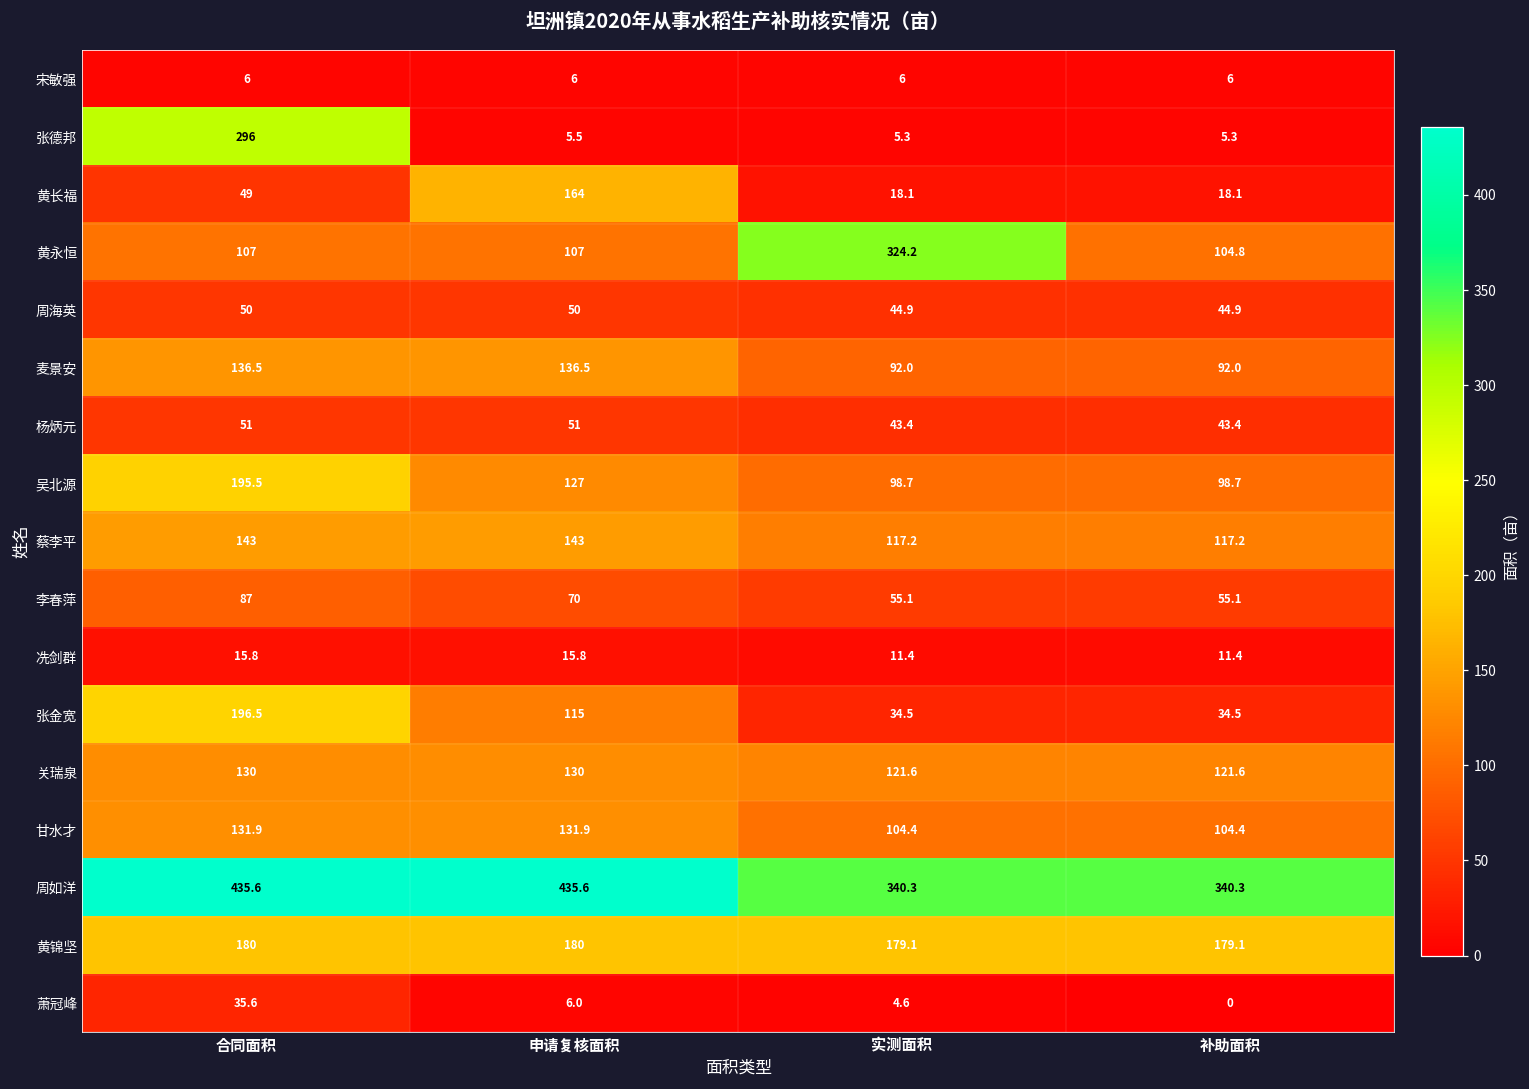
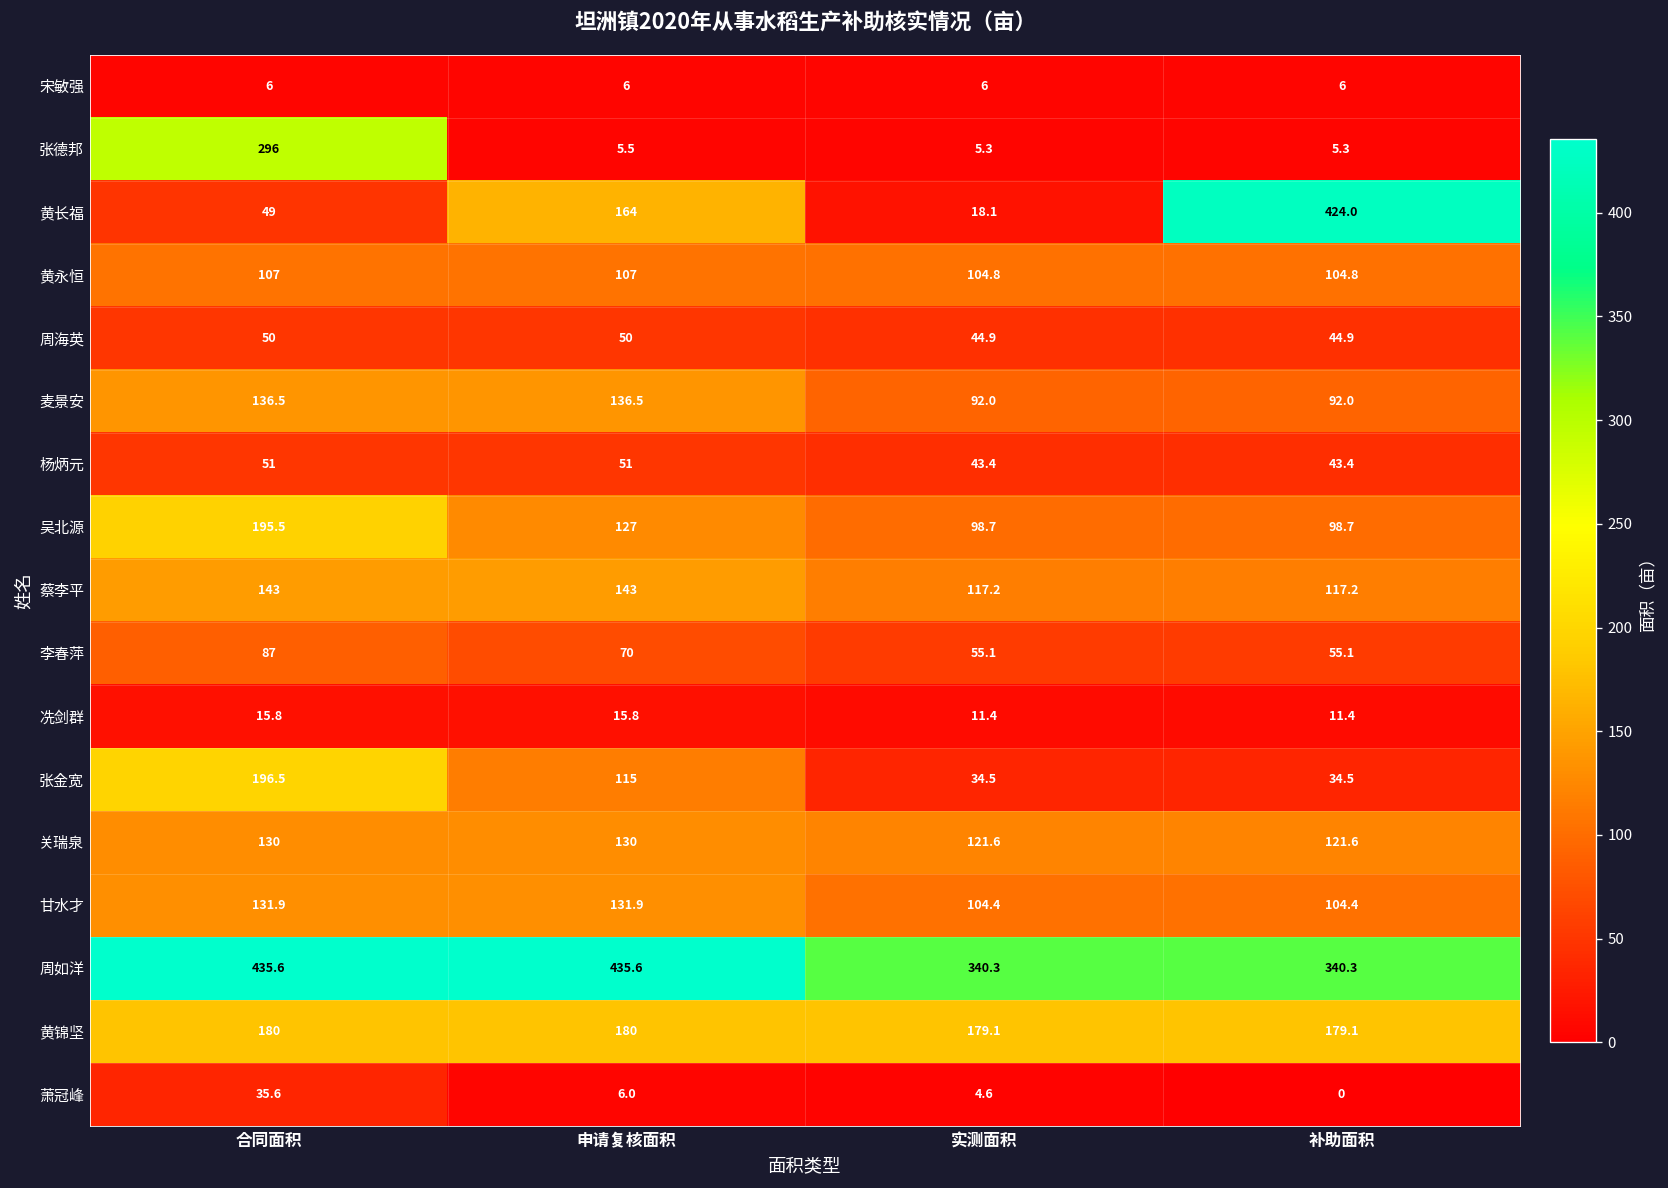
  {
    "宋敏强": {
      "合同面积": 6,
      "申请复核面积": 6,
      "实测面积": 6,
      "补助面积": 6
    },
    "张德邦": {
      "合同面积": 296,
      "申请复核面积": 5.5,
      "实测面积": 5.3,
      "补助面积": 5.3
    },
    "黄长福": {
      "合同面积": 49,
      "申请复核面积": 164,
      "实测面积": 18.1,
-     "补助面积": 18.1
+     "补助面积": 424.0
    },
    "黄永恒": {
      "合同面积": 107,
      "申请复核面积": 107,
-     "实测面积": 324.2,
+     "实测面积": 104.8,
      "补助面积": 104.8
    },
    "周海英": {
      "合同面积": 50,
      "申请复核面积": 50,
      "实测面积": 44.9,
      "补助面积": 44.9
    },
    "麦景安": {
      "合同面积": 136.5,
      "申请复核面积": 136.5,
      "实测面积": 92.0,
      "补助面积": 92.0
    },
    "杨炳元": {
      "合同面积": 51,
      "申请复核面积": 51,
      "实测面积": 43.4,
      "补助面积": 43.4
    },
    "吴北源": {
      "合同面积": 195.5,
      "申请复核面积": 127,
      "实测面积": 98.7,
      "补助面积": 98.7
    },
    "蔡李平": {
      "合同面积": 143,
      "申请复核面积": 143,
      "实测面积": 117.2,
      "补助面积": 117.2
    },
    "李春萍": {
      "合同面积": 87,
      "申请复核面积": 70,
      "实测面积": 55.1,
      "补助面积": 55.1
    },
    "冼剑群": {
      "合同面积": 15.8,
      "申请复核面积": 15.8,
      "实测面积": 11.4,
      "补助面积": 11.4
    },
    "张金宽": {
      "合同面积": 196.5,
      "申请复核面积": 115,
      "实测面积": 34.5,
      "补助面积": 34.5
    },
    "关瑞泉": {
      "合同面积": 130,
      "申请复核面积": 130,
      "实测面积": 121.6,
      "补助面积": 121.6
    },
    "甘水才": {
      "合同面积": 131.9,
      "申请复核面积": 131.9,
      "实测面积": 104.4,
      "补助面积": 104.4
    },
    "周如洋": {
      "合同面积": 435.6,
      "申请复核面积": 435.6,
      "实测面积": 340.3,
      "补助面积": 340.3
    },
    "黄锦坚": {
      "合同面积": 180,
      "申请复核面积": 180,
      "实测面积": 179.1,
      "补助面积": 179.1
    },
    "萧冠峰": {
      "合同面积": 35.6,
      "申请复核面积": 6.0,
      "实测面积": 4.6,
      "补助面积": 0
    }
  }
